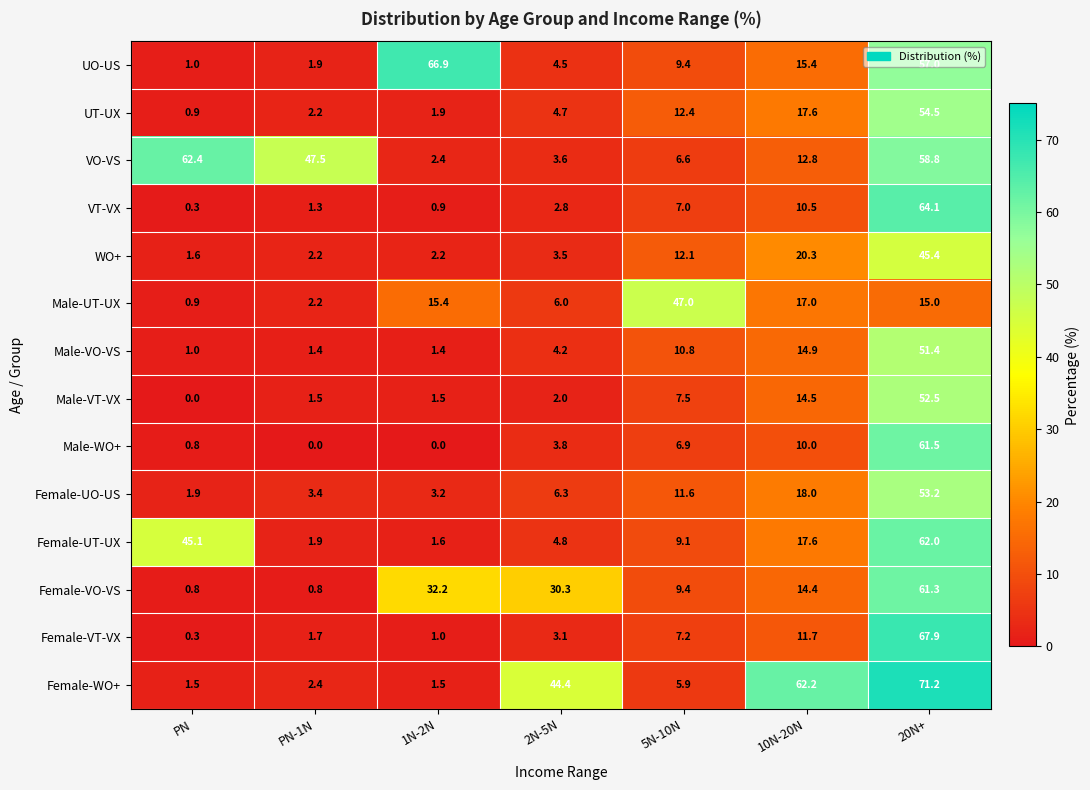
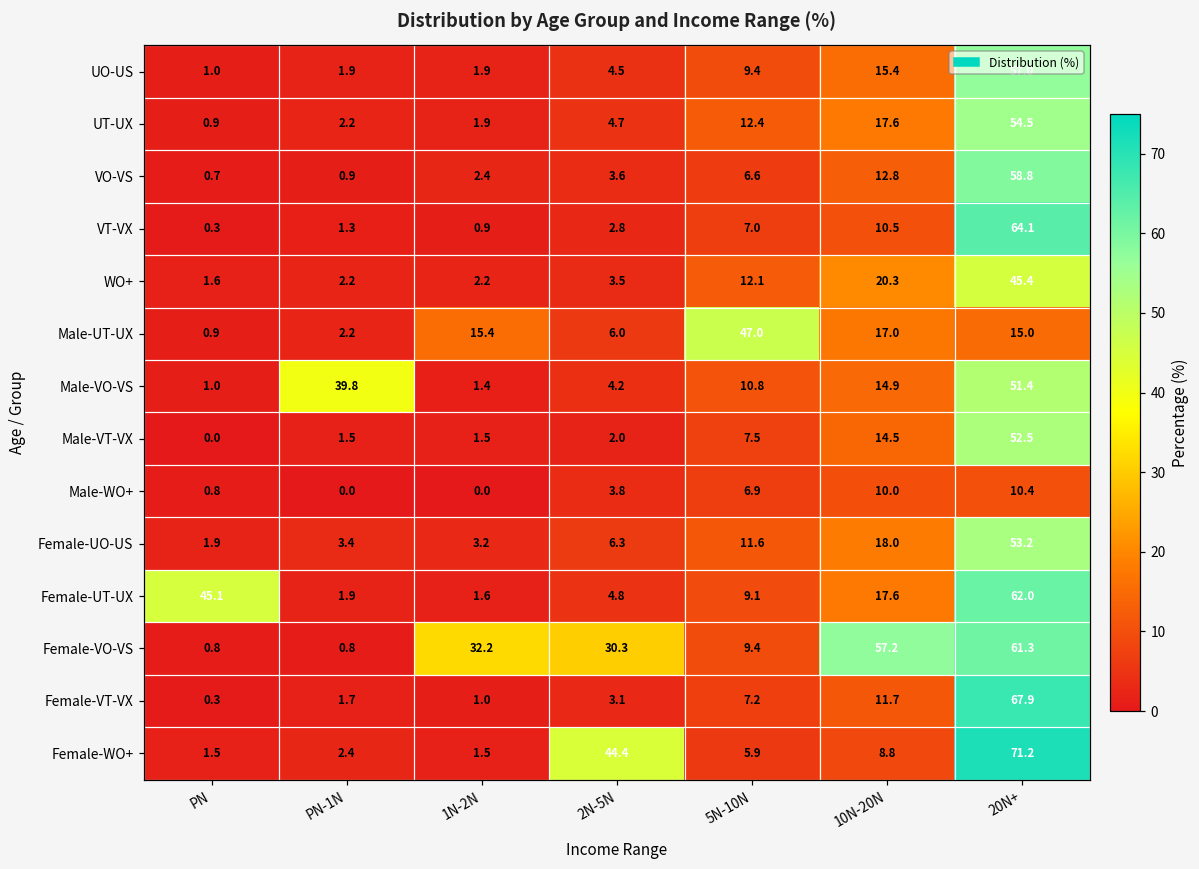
  {
    "UO-US": {
      "PN": 1.0,
      "PN-1N": 1.9,
-     "1N-2N": 66.9,
+     "1N-2N": 1.9,
      "2N-5N": 4.5,
      "5N-10N": 9.4,
      "10N-20N": 15.4
    },
    "UT-UX": {
      "PN": 0.9,
      "PN-1N": 2.2,
      "1N-2N": 1.9,
      "2N-5N": 4.7,
      "5N-10N": 12.4,
      "10N-20N": 17.6,
      "20N+": 54.5
    },
    "VO-VS": {
-     "PN": 62.4,
-     "PN-1N": 47.5,
+     "PN": 0.7,
+     "PN-1N": 0.9,
      "1N-2N": 2.4,
      "2N-5N": 3.6,
      "5N-10N": 6.6,
      "10N-20N": 12.8,
      "20N+": 58.8
    },
    "VT-VX": {
      "PN": 0.3,
      "PN-1N": 1.3,
      "1N-2N": 0.9,
      "2N-5N": 2.8,
      "5N-10N": 7.0,
      "10N-20N": 10.5,
      "20N+": 64.1
    },
    "WO+": {
      "PN": 1.6,
      "PN-1N": 2.2,
      "1N-2N": 2.2,
      "2N-5N": 3.5,
      "5N-10N": 12.1,
      "10N-20N": 20.3,
      "20N+": 45.4
    },
    "Male-UT-UX": {
      "PN": 0.9,
      "PN-1N": 2.2,
      "1N-2N": 15.4,
      "2N-5N": 6.0,
      "5N-10N": 47.0,
      "10N-20N": 17.0,
      "20N+": 15.0
    },
    "Male-VO-VS": {
      "PN": 1.0,
-     "PN-1N": 1.4,
+     "PN-1N": 39.8,
      "1N-2N": 1.4,
      "2N-5N": 4.2,
      "5N-10N": 10.8,
      "10N-20N": 14.9,
      "20N+": 51.4
    },
    "Male-VT-VX": {
      "PN": 0.0,
      "PN-1N": 1.5,
      "1N-2N": 1.5,
      "2N-5N": 2.0,
      "5N-10N": 7.5,
      "10N-20N": 14.5,
      "20N+": 52.5
    },
    "Male-WO+": {
      "PN": 0.8,
      "PN-1N": 0.0,
      "1N-2N": 0.0,
      "2N-5N": 3.8,
      "5N-10N": 6.9,
      "10N-20N": 10.0,
-     "20N+": 61.5
+     "20N+": 10.4
    },
    "Female-UO-US": {
      "PN": 1.9,
      "PN-1N": 3.4,
      "1N-2N": 3.2,
      "2N-5N": 6.3,
      "5N-10N": 11.6,
      "10N-20N": 18.0,
      "20N+": 53.2
    },
    "Female-UT-UX": {
      "PN": 45.1,
      "PN-1N": 1.9,
      "1N-2N": 1.6,
      "2N-5N": 4.8,
      "5N-10N": 9.1,
      "10N-20N": 17.6,
      "20N+": 62.0
    },
    "Female-VO-VS": {
      "PN": 0.8,
      "PN-1N": 0.8,
      "1N-2N": 32.2,
      "2N-5N": 30.3,
      "5N-10N": 9.4,
-     "10N-20N": 14.4,
+     "10N-20N": 57.2,
      "20N+": 61.3
    },
    "Female-VT-VX": {
      "PN": 0.3,
      "PN-1N": 1.7,
      "1N-2N": 1.0,
      "2N-5N": 3.1,
      "5N-10N": 7.2,
      "10N-20N": 11.7,
      "20N+": 67.9
    },
    "Female-WO+": {
      "PN": 1.5,
      "PN-1N": 2.4,
      "1N-2N": 1.5,
      "2N-5N": 44.4,
      "5N-10N": 5.9,
-     "10N-20N": 62.2,
+     "10N-20N": 8.8,
      "20N+": 71.2
    }
  }
